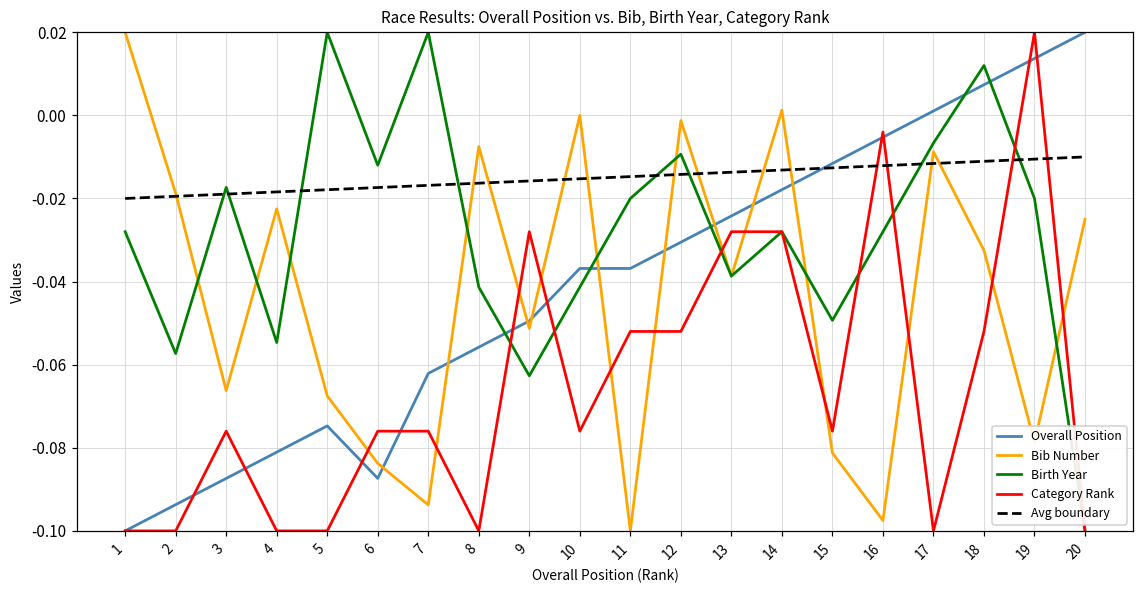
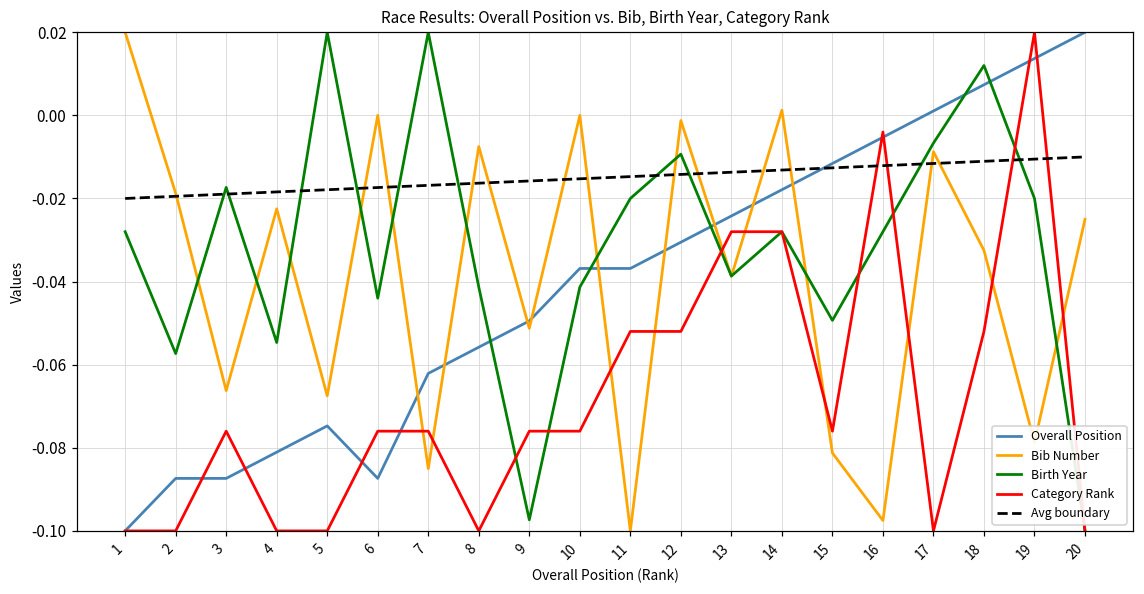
  {
    "Overall Position": {
-     "2": -0.094,
+     "2": -0.087,
      "3": -0.087,
      "4": -0.081,
      "5": -0.075,
      "6": -0.087,
      "7": -0.062,
      "8": -0.056,
      "9": -0.049,
      "10": -0.037,
      "11": -0.037,
      "12": -0.031,
      "13": -0.024,
      "14": -0.018,
      "15": -0.012,
      "16": -0.005,
      "17": 0.001,
      "18": 0.007,
      "19": 0.014,
      "20": 0.020
    },
    "Bib Number": {
      "1": 0.020,
      "2": -0.019,
      "3": -0.066,
      "4": -0.022,
      "5": -0.068,
-     "6": -0.084,
-     "7": -0.094,
+     "6": 0.000,
+     "7": -0.085,
      "8": -0.007,
      "9": -0.051,
      "10": 0.000,
      "11": -0.100,
      "12": -0.001,
      "14": 0.001,
      "15": -0.081,
      "16": -0.098,
      "17": -0.009,
      "18": -0.033,
      "20": -0.025
    },
    "Birth Year": {
      "1": -0.028,
      "2": -0.057,
      "3": -0.017,
      "4": -0.055,
      "5": 0.020,
-     "6": -0.012,
+     "6": -0.044,
      "7": 0.020,
      "8": -0.041,
-     "9": -0.063,
+     "9": -0.097,
      "10": -0.041,
      "11": -0.020,
      "12": -0.009,
      "15": -0.049,
      "16": -0.028,
      "17": -0.007,
      "18": 0.012,
      "19": -0.020
    },
    "Category Rank": {
      "2": -0.100,
      "3": -0.076,
      "4": -0.100,
      "5": -0.100,
      "6": -0.076,
      "7": -0.076,
      "8": -0.100,
-     "9": -0.028,
+     "9": -0.076,
      "10": -0.076,
      "11": -0.052,
      "12": -0.052,
      "13": -0.028,
      "15": -0.076,
      "16": -0.004,
      "17": -0.100,
      "18": -0.052,
      "19": 0.020
    },
    "Avg boundary": {
      "1": -0.020,
      "2": -0.019,
      "3": -0.019,
      "4": -0.018,
      "5": -0.018,
      "6": -0.017,
      "7": -0.017,
      "8": -0.016,
      "9": -0.016,
      "10": -0.015,
      "11": -0.015,
      "12": -0.014,
      "13": -0.014,
      "14": -0.013,
      "15": -0.013,
      "16": -0.012,
      "17": -0.012,
      "18": -0.011,
      "19": -0.011,
      "20": -0.010
    }
  }
